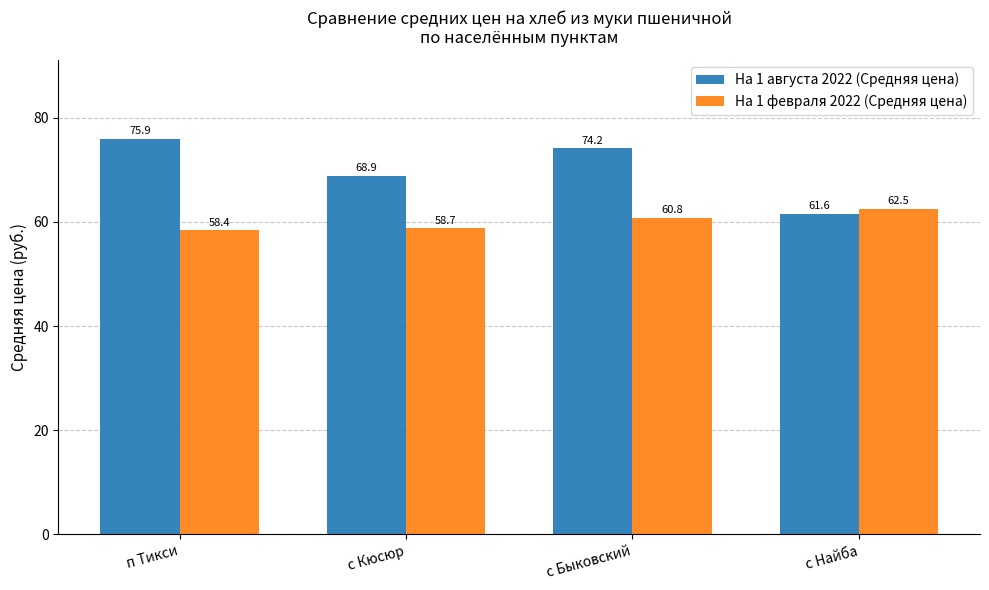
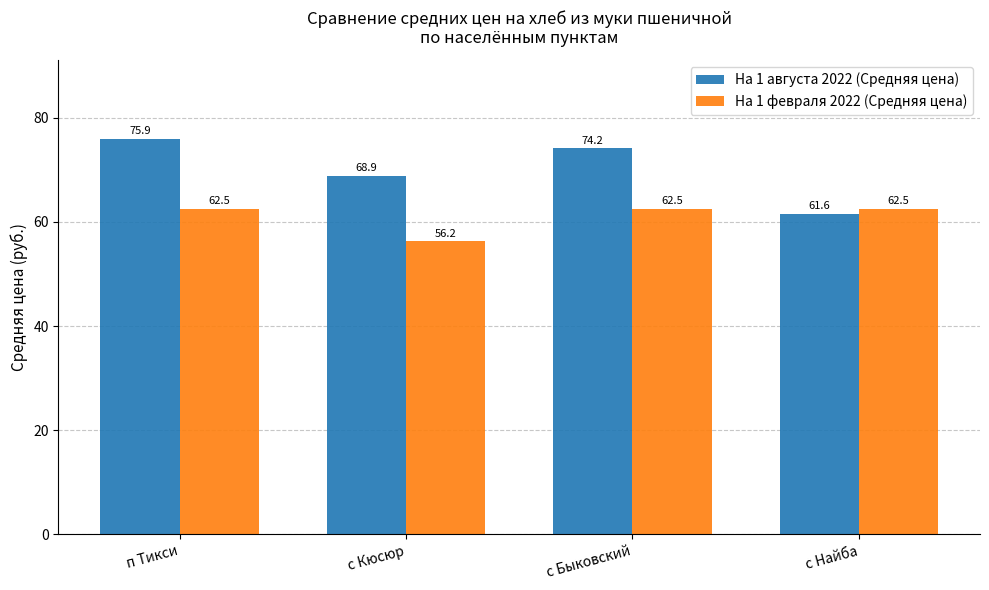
  {
    "На 1 августа 2022 (Средняя цена)": {
      "п Тикси": 75.9,
      "с Кюсюр": 68.9,
      "с Быковский": 74.2,
      "с Найба": 61.6
    },
    "На 1 февраля 2022 (Средняя цена)": {
-     "п Тикси": 58.4,
-     "с Кюсюр": 58.7,
-     "с Быковский": 60.8,
+     "п Тикси": 62.5,
+     "с Кюсюр": 56.2,
+     "с Быковский": 62.5,
      "с Найба": 62.5
    }
  }
